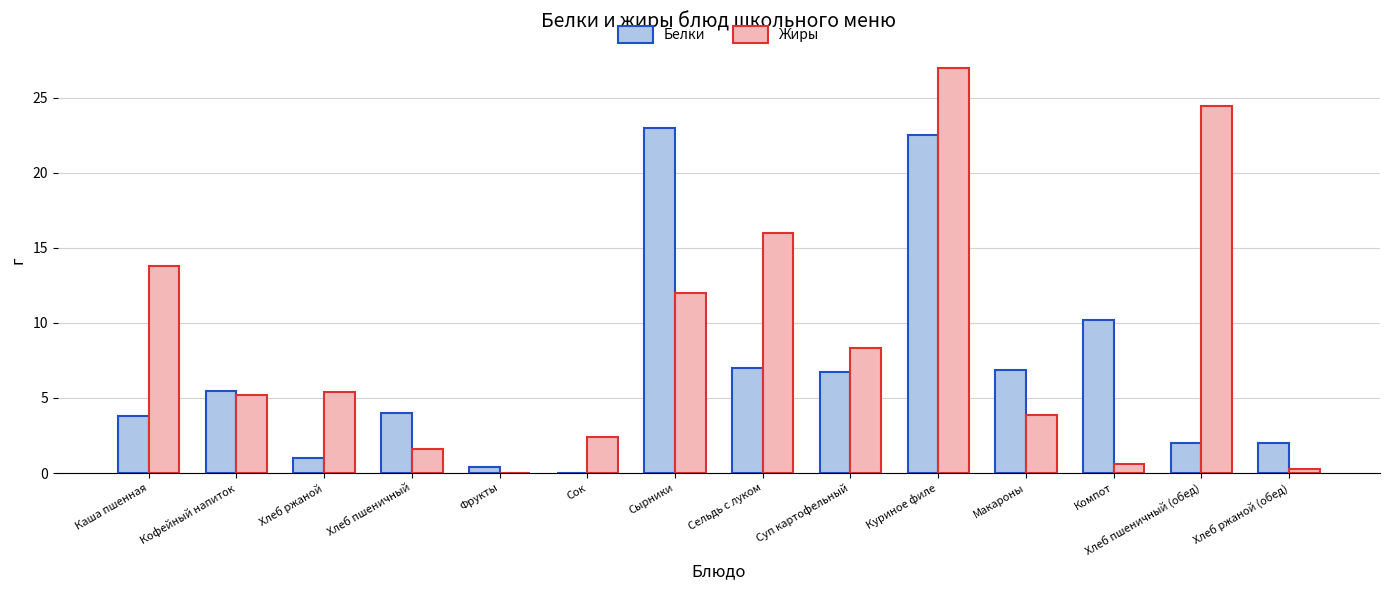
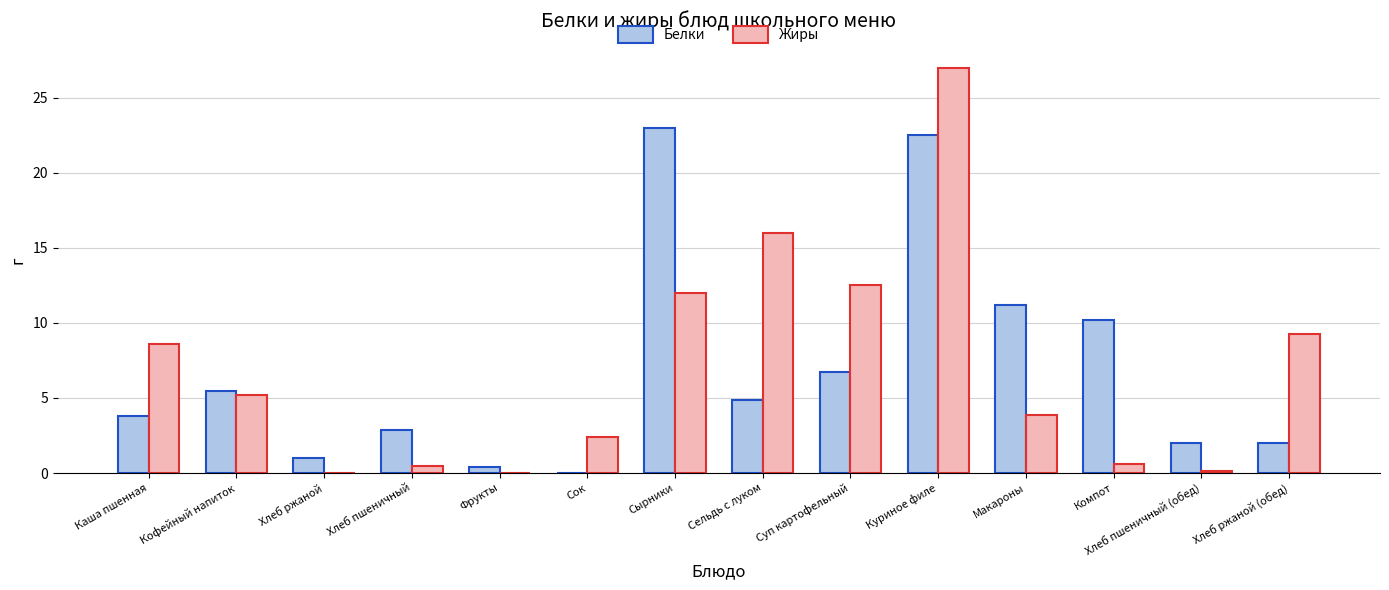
  {
    "Белки": {
      "Каша пшенная": 3.8,
      "Кофейный напиток": 5.5,
      "Хлеб ржаной": 1.0,
-     "Хлеб пшеничный": 4.0,
+     "Хлеб пшеничный": 2.9,
      "Фрукты": 0.4,
      "Сок": 0.0,
      "Сырники": 23.0,
-     "Сельдь с луком": 7.0,
+     "Сельдь с луком": 4.9,
      "Суп картофельный": 6.7,
      "Куриное филе": 22.5,
-     "Макароны": 6.9,
+     "Макароны": 11.2,
      "Компот": 10.2,
      "Хлеб пшеничный (обед)": 2.0,
      "Хлеб ржаной (обед)": 2.0
    },
    "Жиры": {
-     "Каша пшенная": 13.8,
+     "Каша пшенная": 8.6,
      "Кофейный напиток": 5.2,
-     "Хлеб ржаной": 5.4,
-     "Хлеб пшеничный": 1.6,
+     "Хлеб ржаной": 0.0,
+     "Хлеб пшеничный": 0.5,
      "Фрукты": 0.0,
      "Сок": 2.4,
      "Сырники": 12.0,
      "Сельдь с луком": 16.0,
-     "Суп картофельный": 8.3,
+     "Суп картофельный": 12.5,
      "Куриное филе": 27.0,
      "Макароны": 3.9,
      "Компот": 0.6,
-     "Хлеб пшеничный (обед)": 24.5,
-     "Хлеб ржаной (обед)": 0.3
+     "Хлеб пшеничный (обед)": 0.2,
+     "Хлеб ржаной (обед)": 9.3
    }
  }
